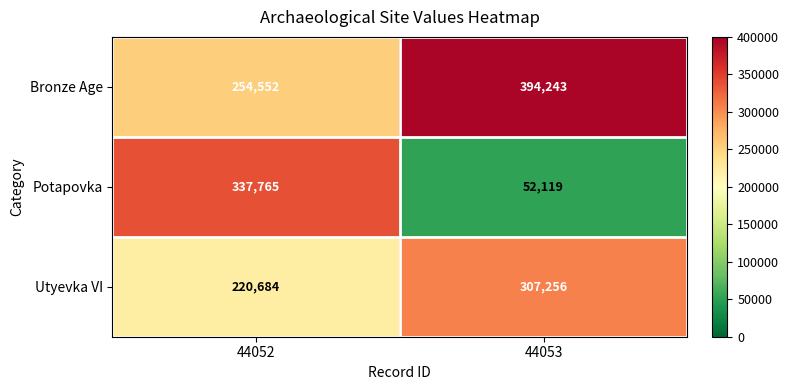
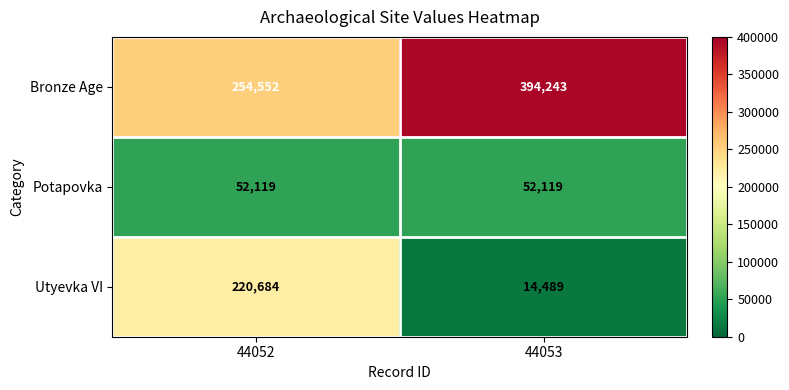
  {
    "Bronze Age": {
      "44052": "254,552",
      "44053": "394,243"
    },
    "Potapovka": {
-     "44052": "337,765",
+     "44052": "52,119",
      "44053": "52,119"
    },
    "Utyevka VI": {
      "44052": "220,684",
-     "44053": "307,256"
+     "44053": "14,489"
    }
  }
